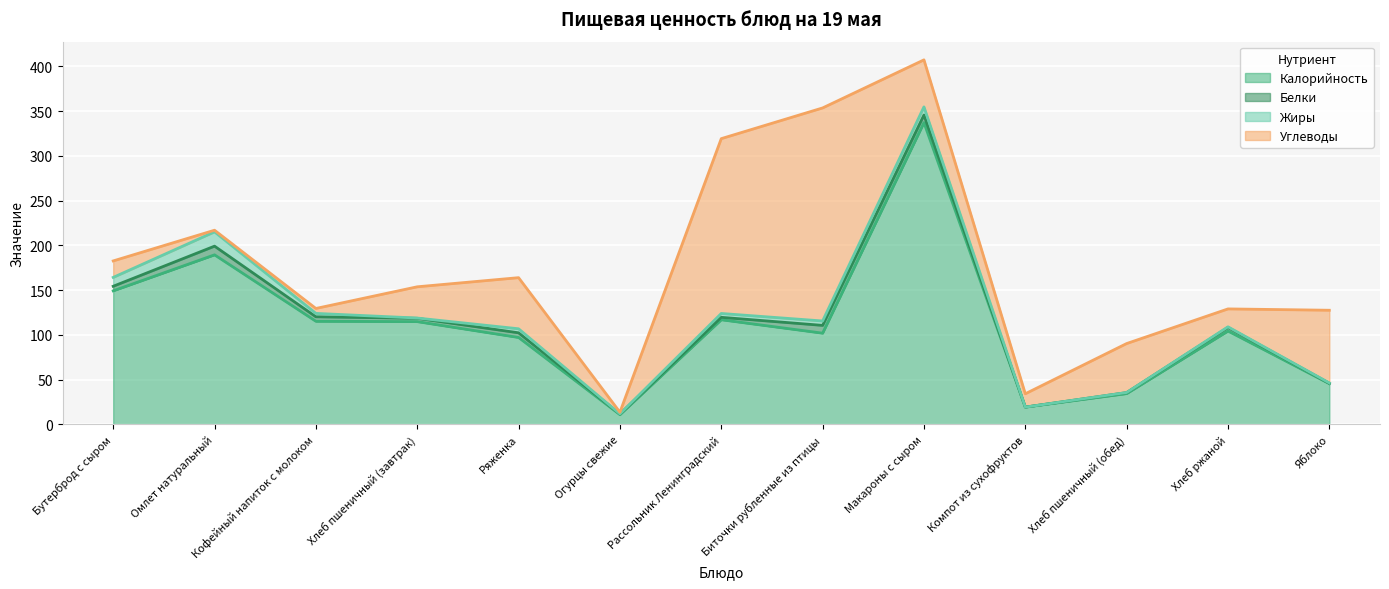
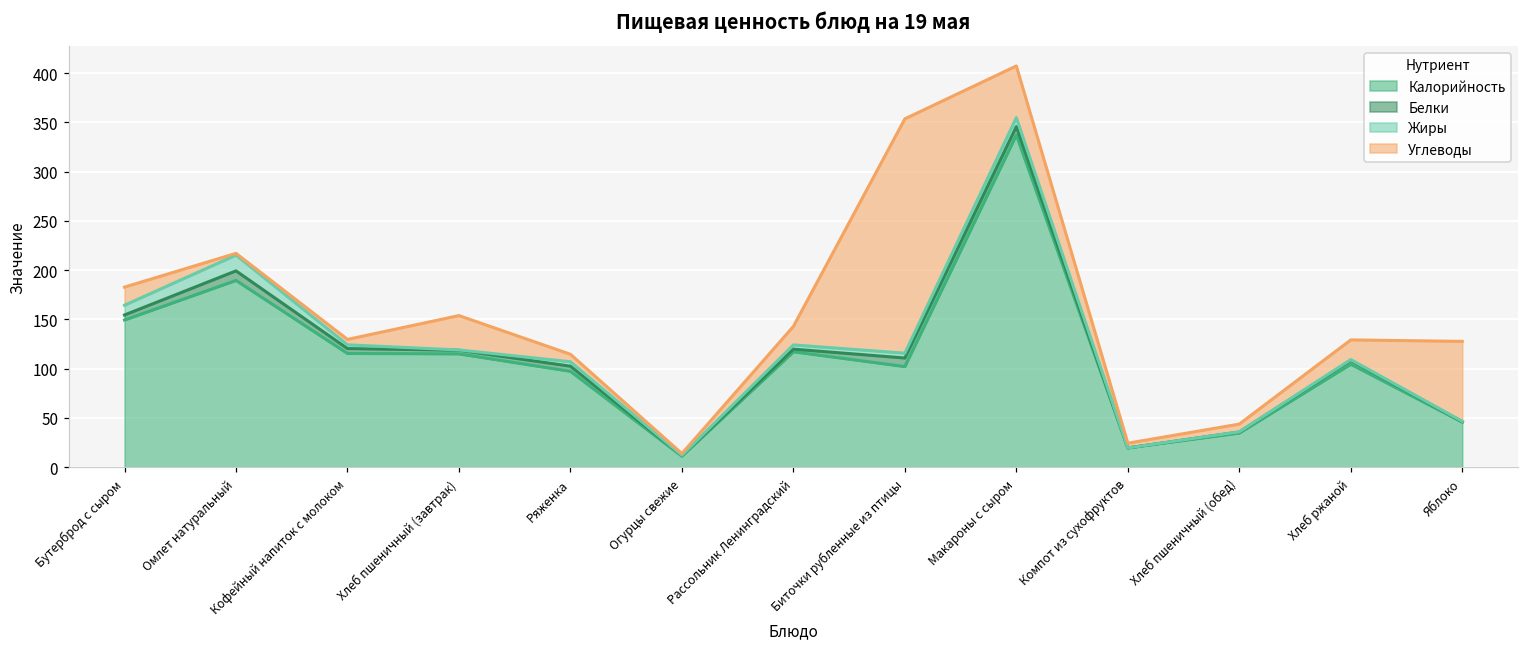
  {
    "Углеводы": {
      "Бутерброд с сыром": 20,
      "Кофейный напиток с молоком": 10,
      "Хлеб пшеничный (завтрак)": 30,
-     "Ряженка": 60,
-     "Рассольник Ленинградский": 200,
+     "Ряженка": 10,
+     "Рассольник Ленинградский": 20,
      "Биточки рубленные из птицы": 240,
      "Макароны с сыром": 50,
-     "Компот из сухофруктов": 10,
-     "Хлеб пшеничный (обед)": 50,
+     "Компот из сухофруктов": 0,
+     "Хлеб пшеничный (обед)": 10,
      "Хлеб ржаной": 20,
      "Яблоко": 80
    }
  }
